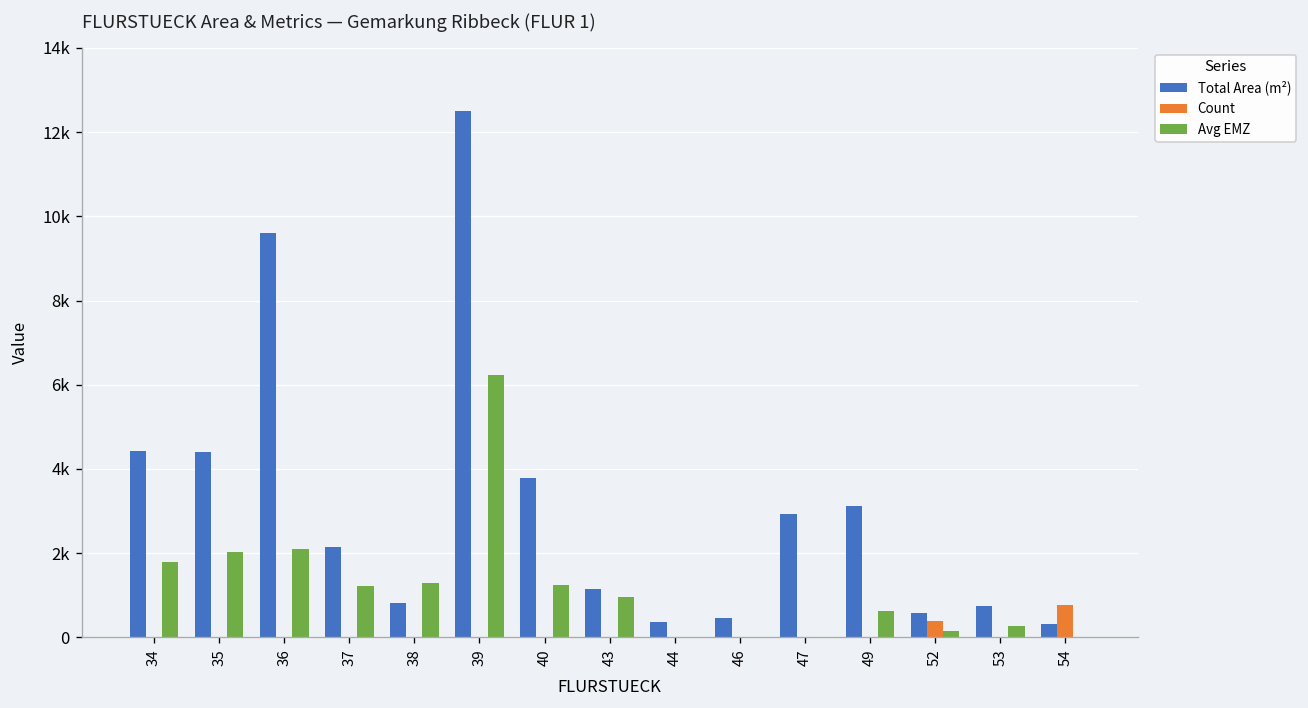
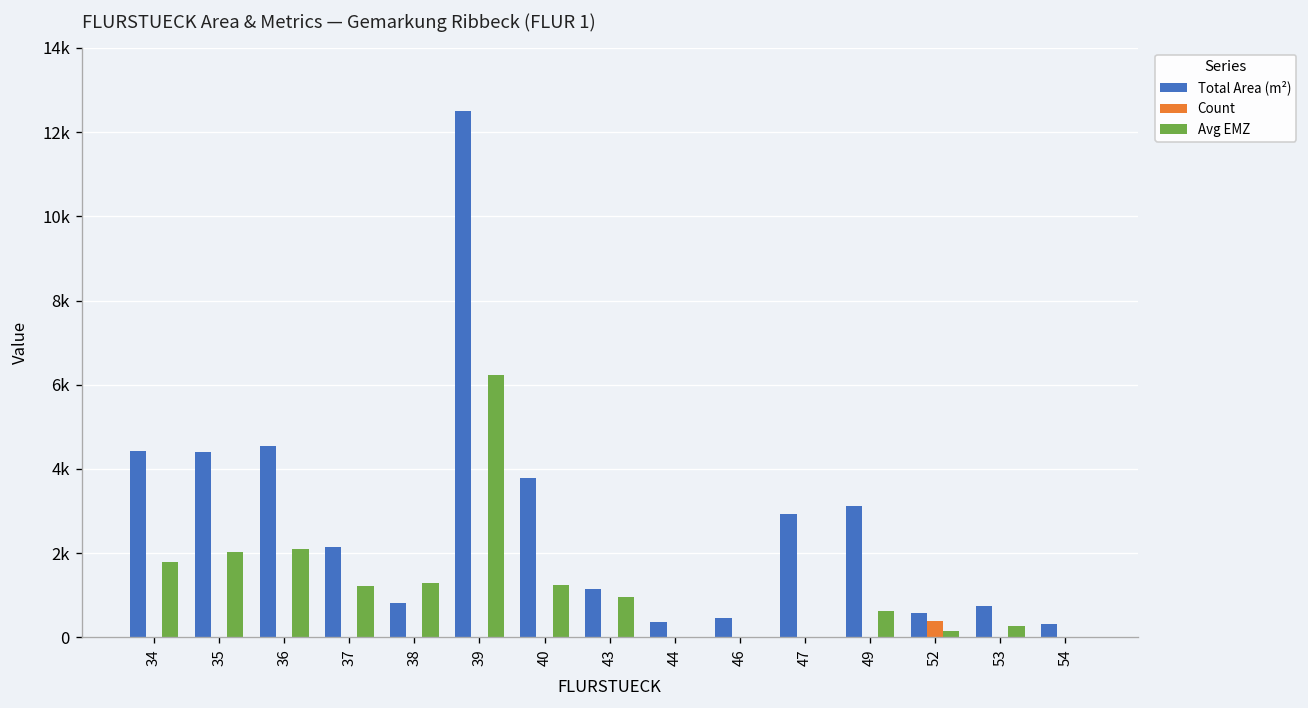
  {
    "Total Area (m²)": {
      "34": 4400,
      "35": 4400,
-     "36": 9600,
+     "36": 4500,
      "37": 2200,
      "38": 800,
      "39": 12500,
      "40": 3800,
      "43": 1100,
      "44": 400,
      "46": 500,
      "47": 2900,
      "49": 3100,
      "52": 600,
      "53": 700,
      "54": 300
    },
    "Count": {
      "52": 400,
-     "54": 800
+     "54": 0
    },
    "Avg EMZ": {
      "34": 1800,
      "35": 2000,
      "36": 2100,
      "37": 1200,
      "38": 1300,
      "39": 6200,
      "40": 1300,
      "43": 1000,
      "44": 0,
      "46": 0,
      "47": 0,
      "49": 600,
      "52": 100,
      "53": 300,
      "54": 0
    }
  }
